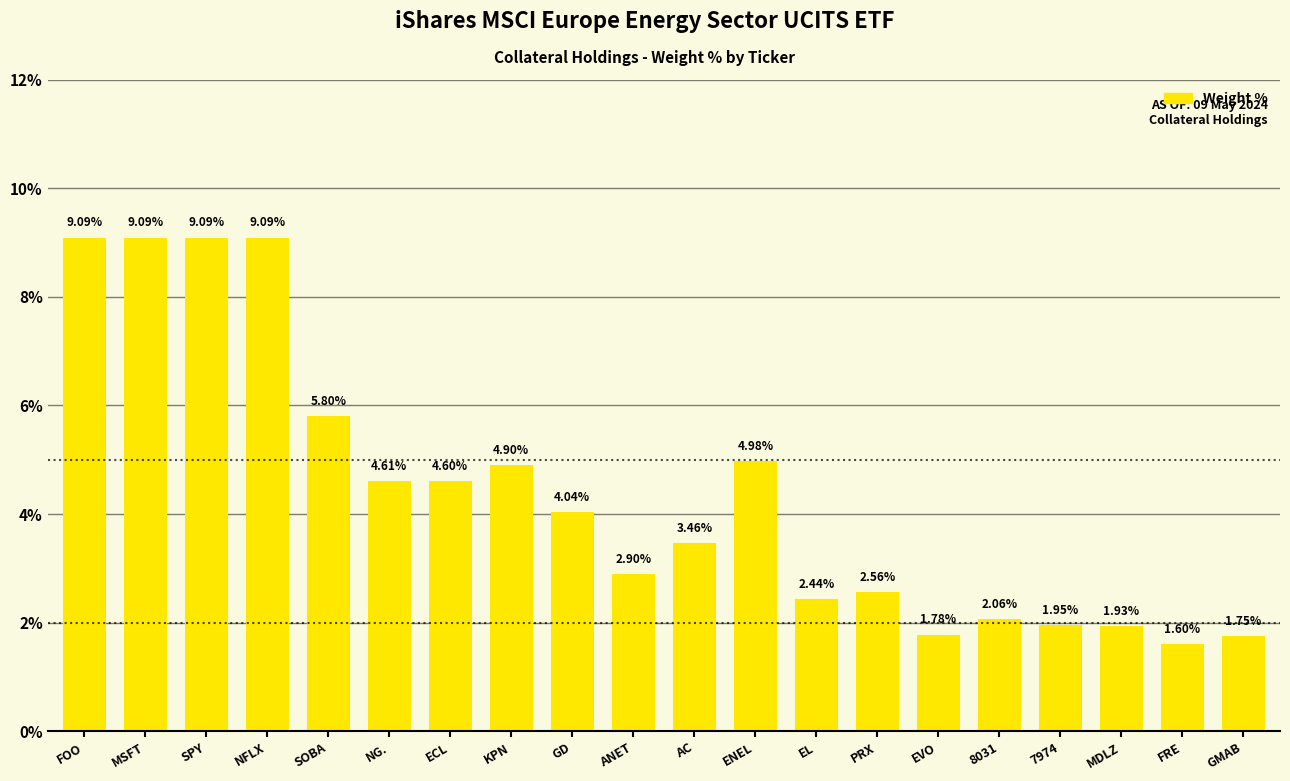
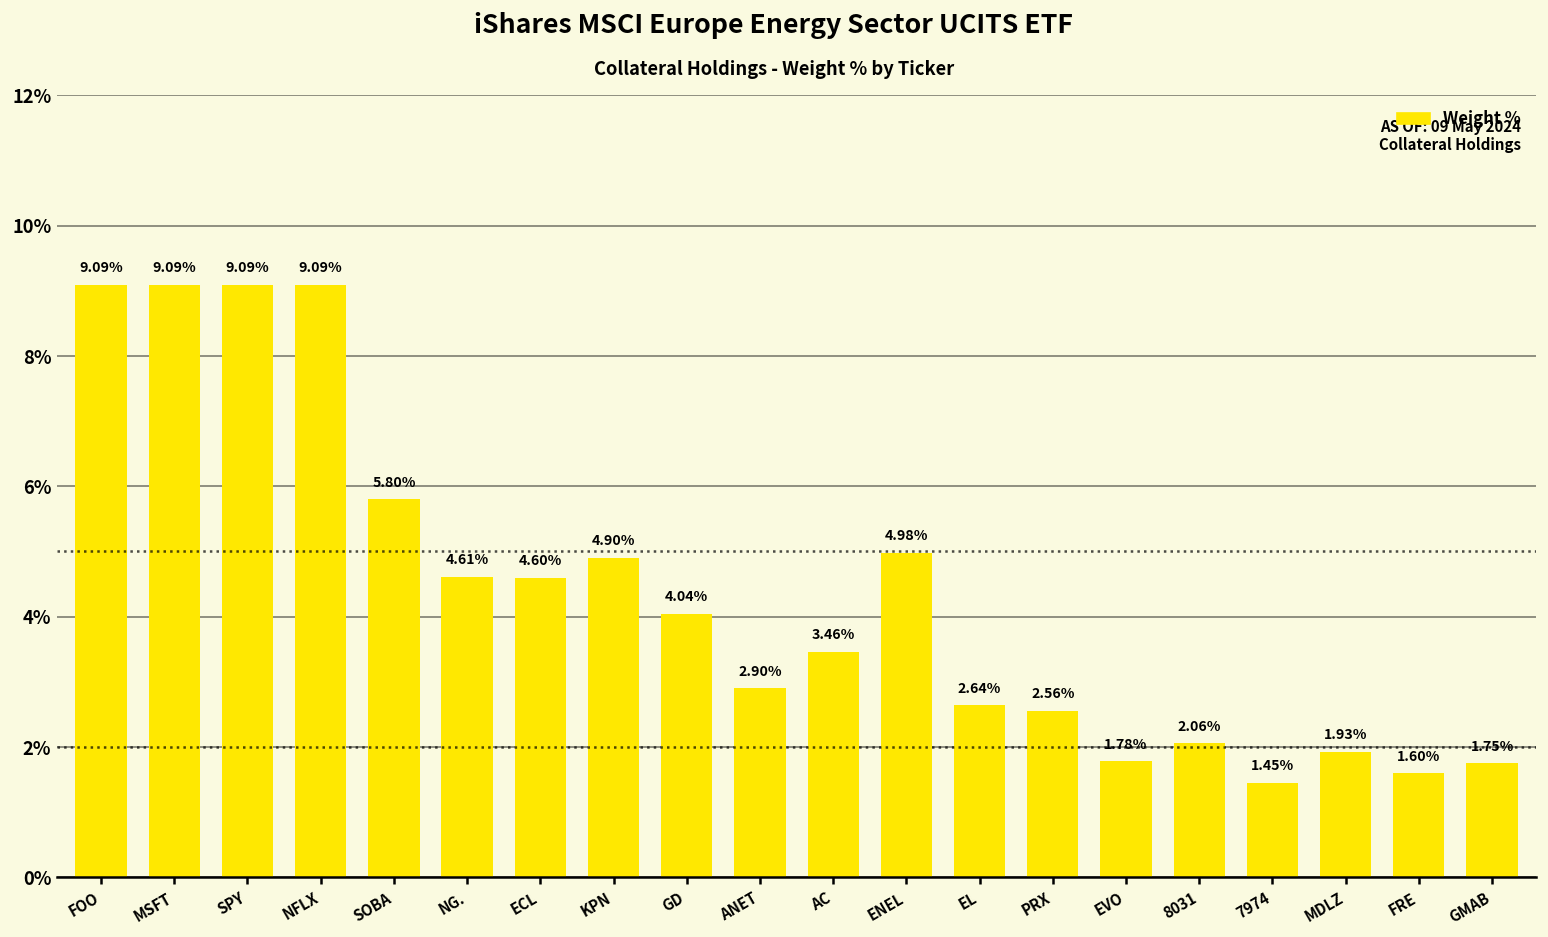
  {
    "FOO": "9.09%",
    "MSFT": "9.09%",
    "SPY": "9.09%",
    "NFLX": "9.09%",
    "SOBA": "5.80%",
    "NG.": "4.61%",
    "ECL": "4.60%",
    "KPN": "4.90%",
    "GD": "4.04%",
    "ANET": "2.90%",
    "AC": "3.46%",
    "ENEL": "4.98%",
-   "EL": "2.44%",
+   "EL": "2.64%",
    "PRX": "2.56%",
    "EVO": "1.78%",
    "8031": "2.06%",
-   "7974": "1.95%",
+   "7974": "1.45%",
    "MDLZ": "1.93%",
    "FRE": "1.60%",
    "GMAB": "1.75%"
  }
